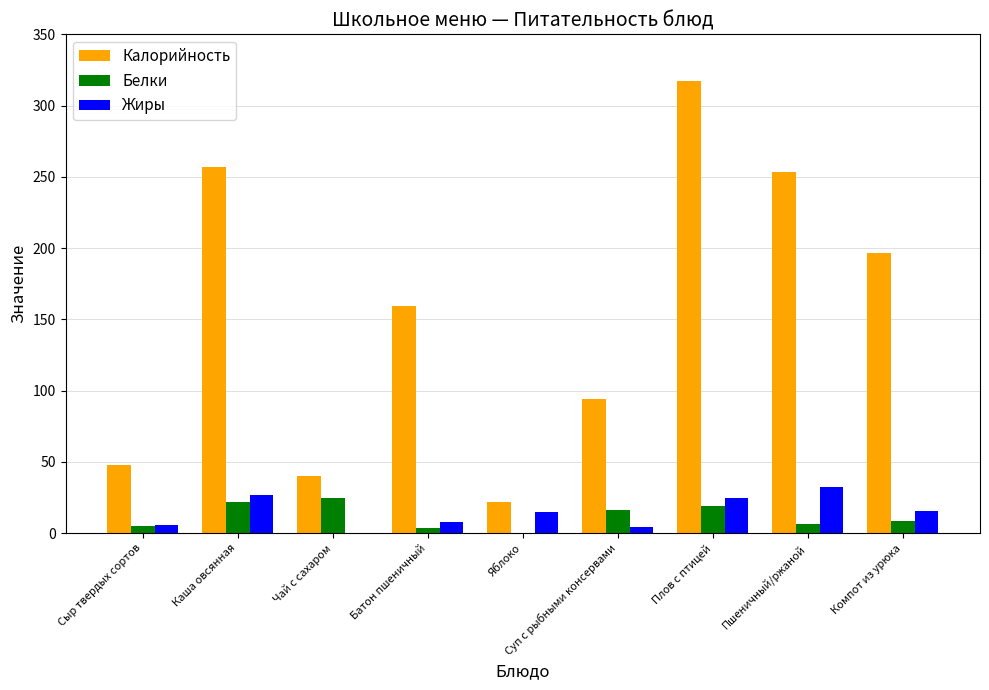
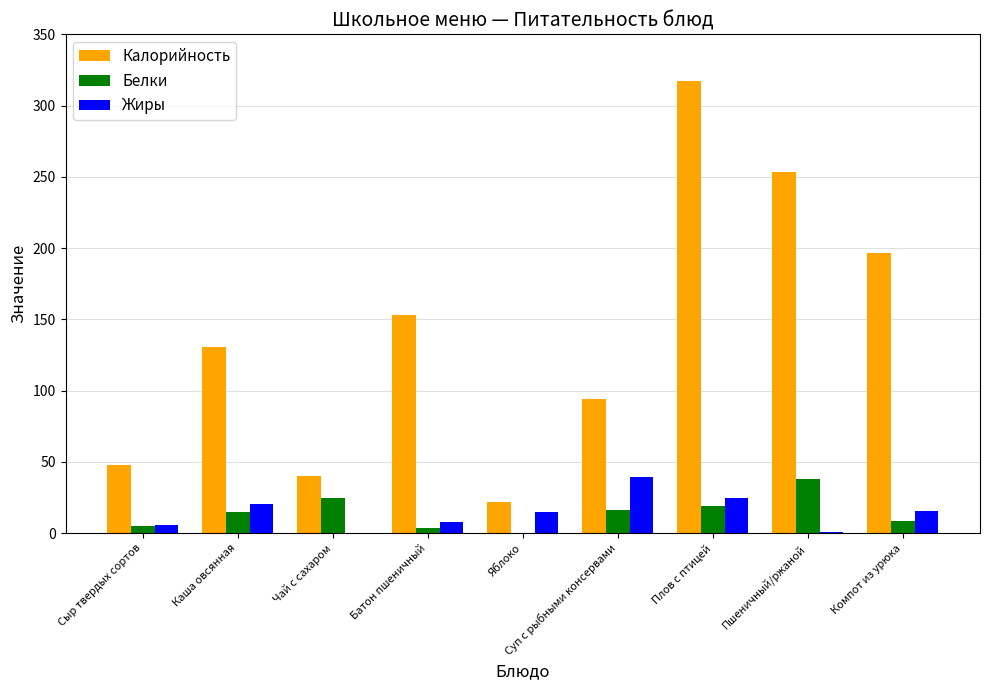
  {
    "Калорийность": {
      "Сыр твердых сортов": 48,
-     "Каша овсянная": 257,
+     "Каша овсянная": 131,
      "Чай с сахаром": 40,
-     "Батон пшеничный": 159,
+     "Батон пшеничный": 153,
      "Яблоко": 22,
      "Суп с рыбными консервами": 94,
      "Плов с птицей": 318,
      "Пшеничный/ржаной": 253,
      "Компот из урюка": 196
    },
    "Белки": {
      "Сыр твердых сортов": 5,
-     "Каша овсянная": 22,
+     "Каша овсянная": 15,
      "Чай с сахаром": 25,
      "Батон пшеничный": 3,
      "Суп с рыбными консервами": 16,
      "Плов с птицей": 19,
-     "Пшеничный/ржаной": 6,
+     "Пшеничный/ржаной": 38,
      "Компот из урюка": 8
    },
    "Жиры": {
      "Сыр твердых сортов": 6,
-     "Каша овсянная": 27,
+     "Каша овсянная": 21,
      "Чай с сахаром": 0,
      "Батон пшеничный": 8,
      "Яблоко": 15,
-     "Суп с рыбными консервами": 4,
+     "Суп с рыбными консервами": 40,
      "Плов с птицей": 25,
-     "Пшеничный/ржаной": 32,
+     "Пшеничный/ржаной": 1,
      "Компот из урюка": 15
    }
  }
